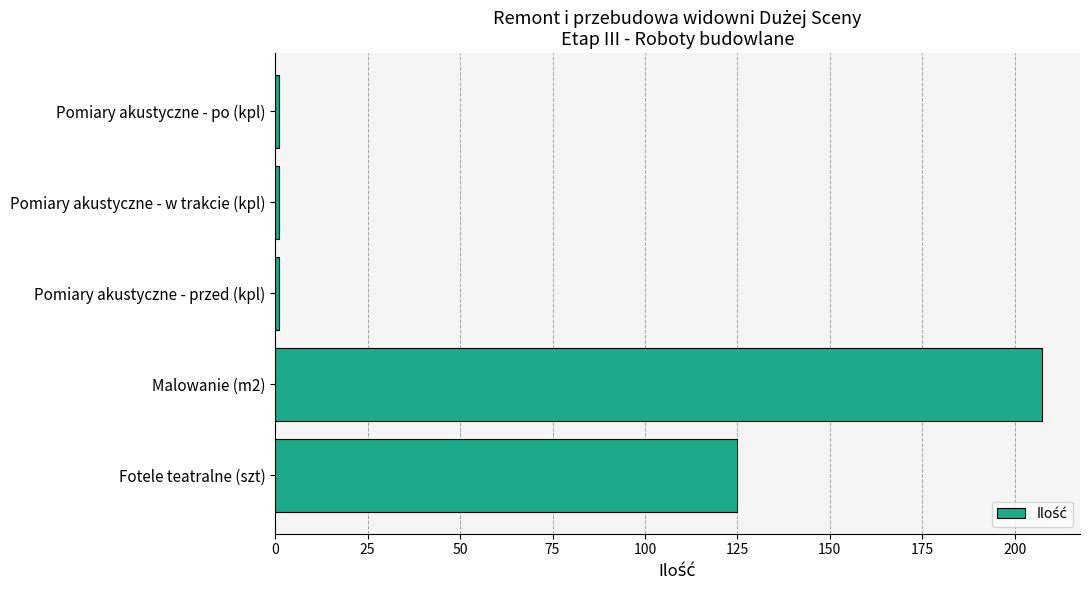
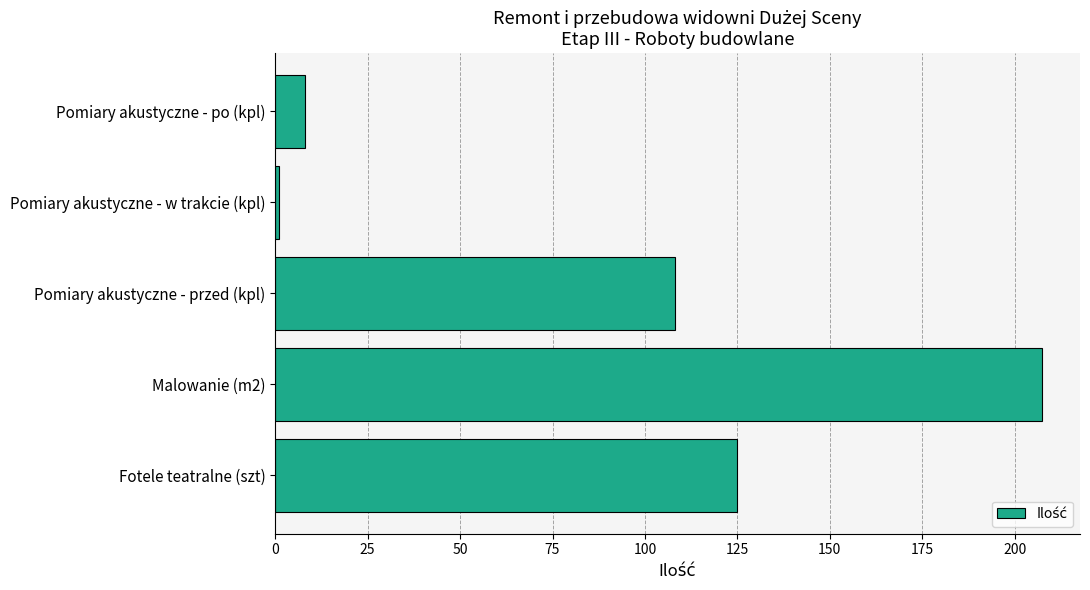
  {
-   "Pomiary akustyczne - po (kpl)": 1,
+   "Pomiary akustyczne - po (kpl)": 8,
    "Pomiary akustyczne - w trakcie (kpl)": 1,
-   "Pomiary akustyczne - przed (kpl)": 1,
+   "Pomiary akustyczne - przed (kpl)": 108,
    "Malowanie (m2)": 207,
    "Fotele teatralne (szt)": 125
  }
